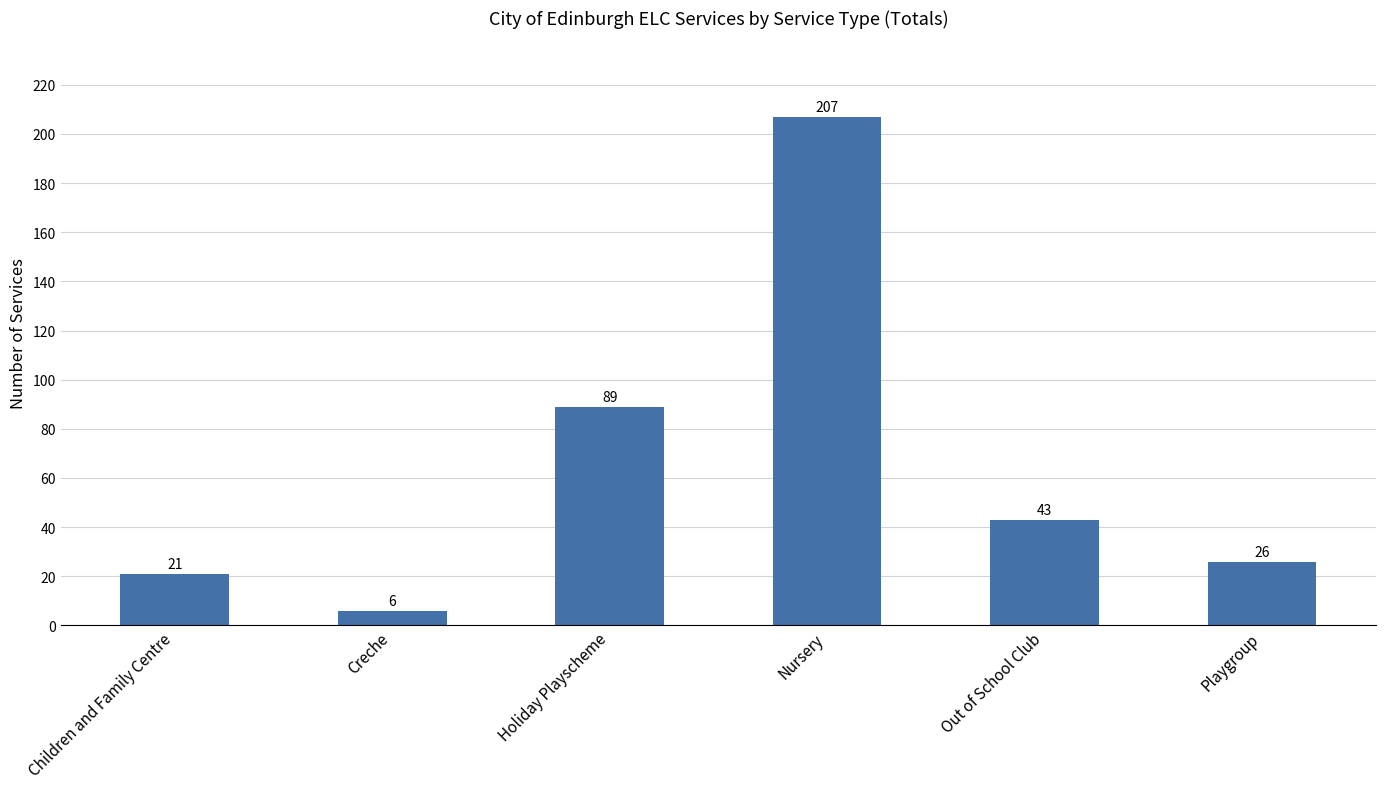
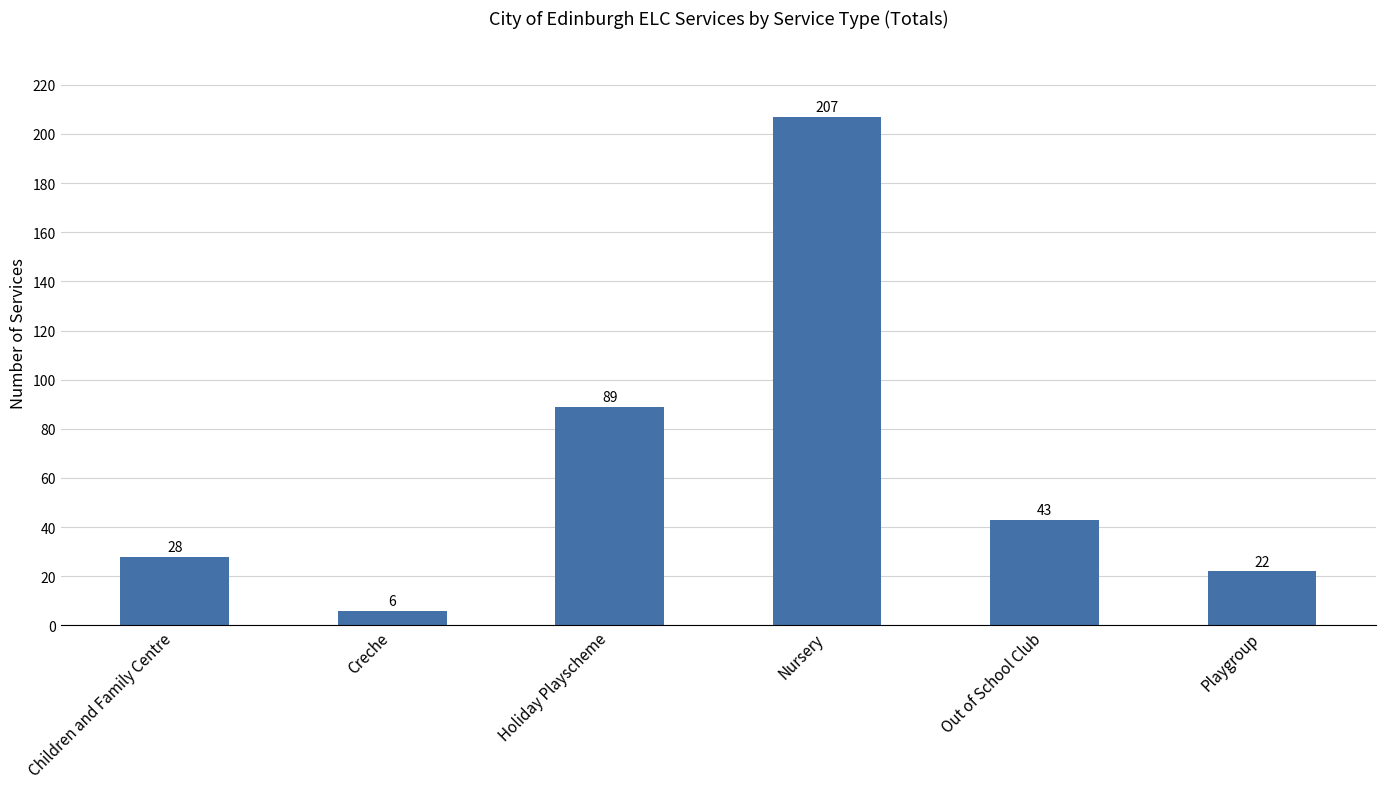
  {
-   "Children and Family Centre": 21,
+   "Children and Family Centre": 28,
    "Creche": 6,
    "Holiday Playscheme": 89,
    "Nursery": 207,
    "Out of School Club": 43,
-   "Playgroup": 26
+   "Playgroup": 22
  }
